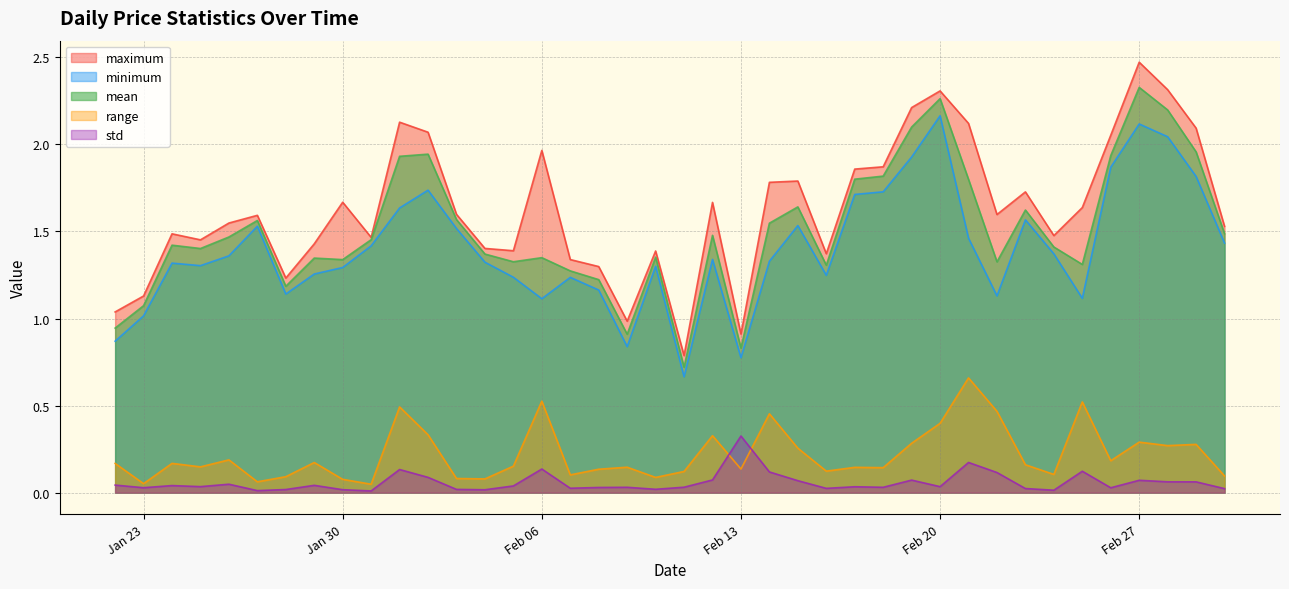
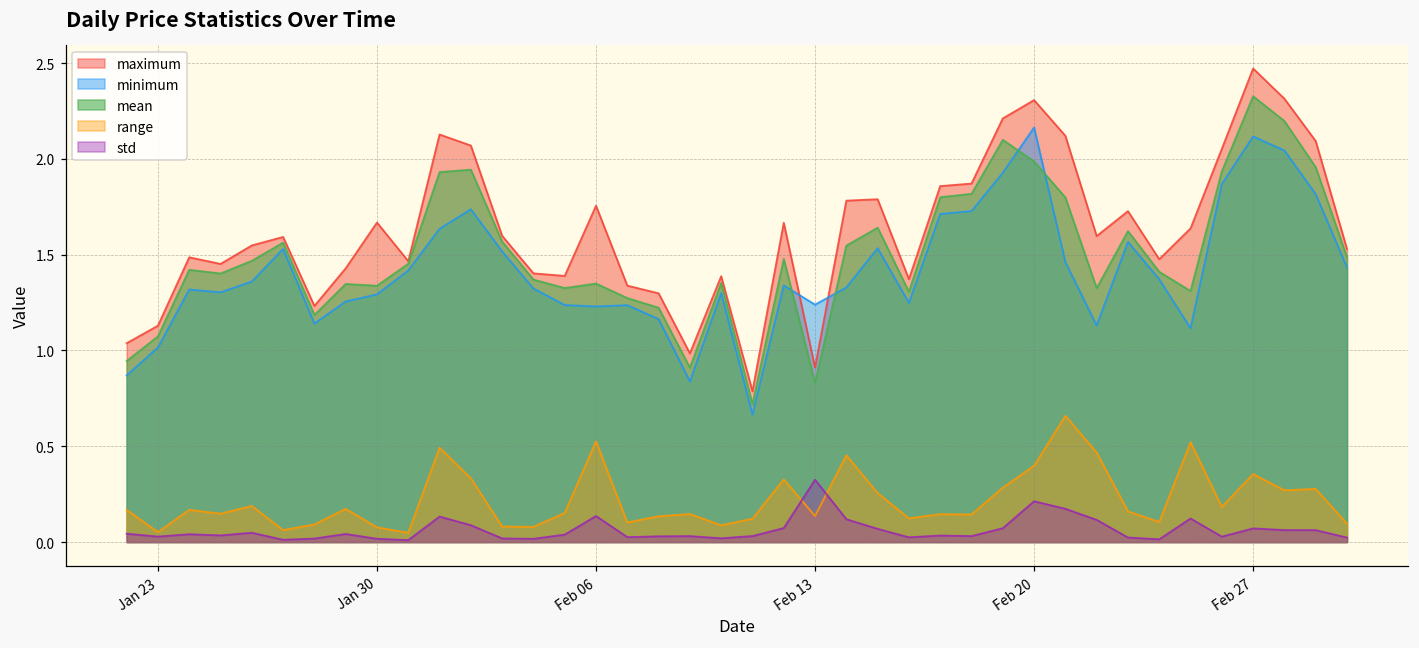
  {
    "maximum": {
      "Jan 23": 1.13,
      "Jan 30": 1.67,
-     "Feb 06": 1.97,
+     "Feb 06": 1.76,
      "Feb 13": 0.91,
      "Feb 20": 2.31,
      "Feb 27": 2.47
    },
    "minimum": {
      "Jan 23": 1.02,
      "Jan 30": 1.29,
-     "Feb 06": 1.11,
-     "Feb 13": 0.78,
+     "Feb 06": 1.23,
+     "Feb 13": 1.24,
      "Feb 20": 2.16,
      "Feb 27": 2.12
    },
    "mean": {
      "Jan 23": 1.07,
      "Jan 30": 1.34,
      "Feb 06": 1.35,
      "Feb 13": 0.83,
-     "Feb 20": 2.26,
+     "Feb 20": 1.99,
      "Feb 27": 2.33
    },
    "range": {
      "Jan 23": 0.05,
      "Jan 30": 0.08,
      "Feb 06": 0.53,
      "Feb 13": 0.14,
      "Feb 20": 0.40,
-     "Feb 27": 0.29
+     "Feb 27": 0.35
    },
    "std": {
      "Jan 23": 0.03,
      "Jan 30": 0.02,
      "Feb 06": 0.14,
      "Feb 13": 0.33,
-     "Feb 20": 0.03,
+     "Feb 20": 0.21,
      "Feb 27": 0.07
    }
  }
